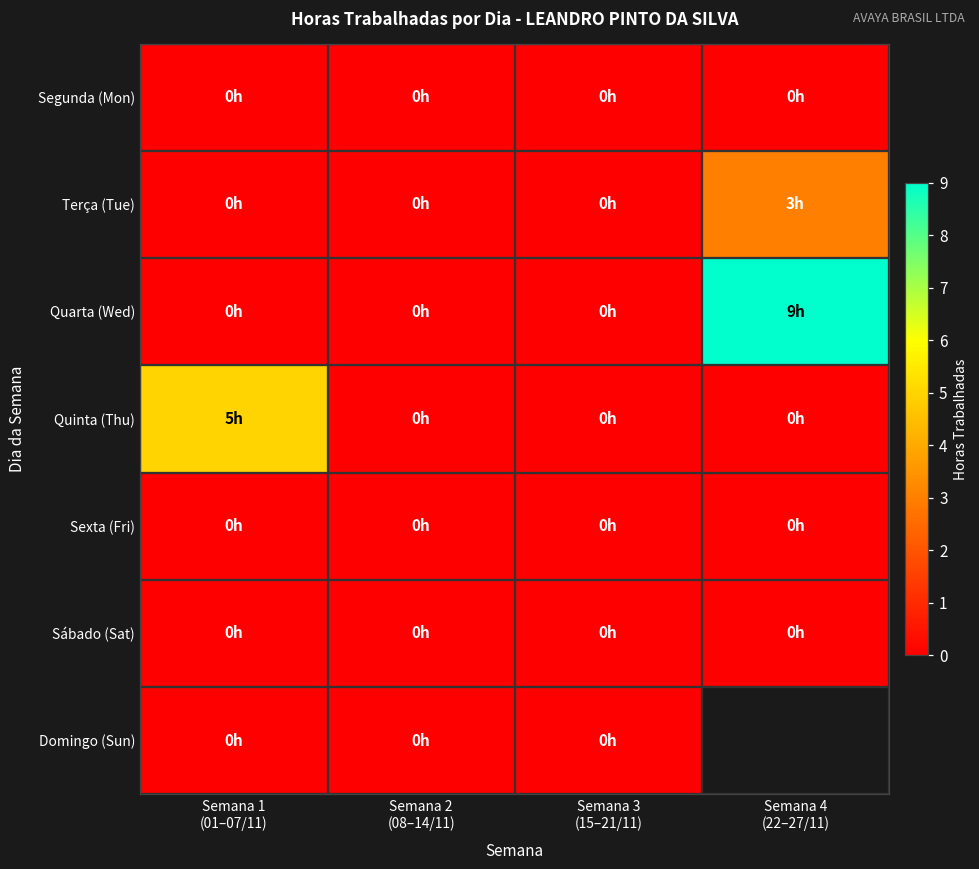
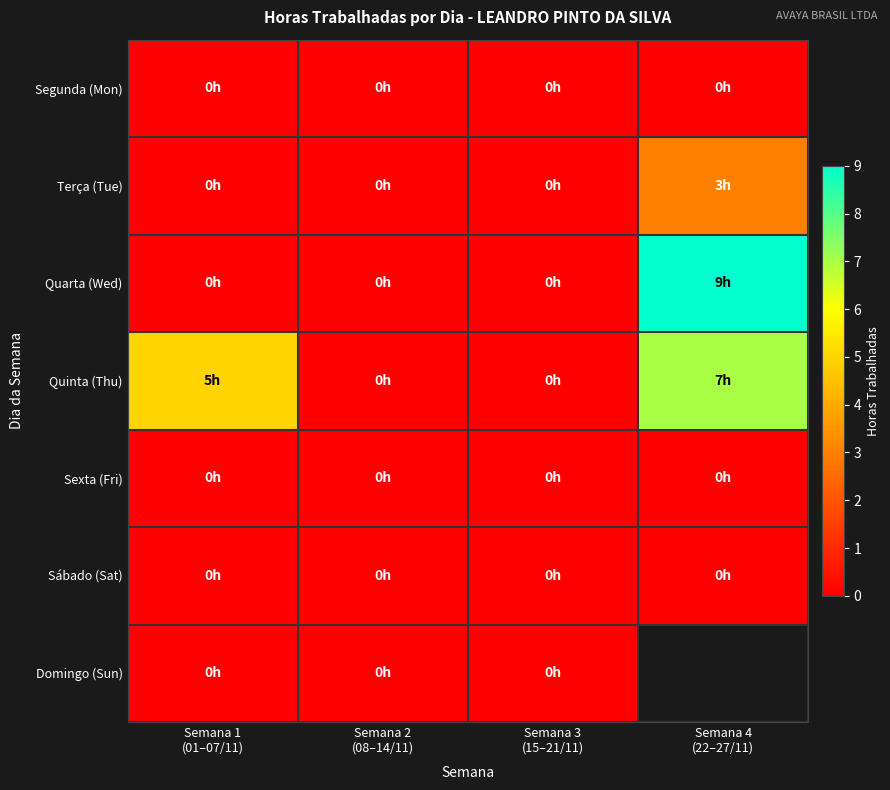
  {
    "Segunda (Mon)": {
      "Semana 1 (01–07/11)": "0h",
      "Semana 2 (08–14/11)": "0h",
      "Semana 3 (15–21/11)": "0h",
      "Semana 4 (22–27/11)": "0h"
    },
    "Terça (Tue)": {
      "Semana 1 (01–07/11)": "0h",
      "Semana 2 (08–14/11)": "0h",
      "Semana 3 (15–21/11)": "0h",
      "Semana 4 (22–27/11)": "3h"
    },
    "Quarta (Wed)": {
      "Semana 1 (01–07/11)": "0h",
      "Semana 2 (08–14/11)": "0h",
      "Semana 3 (15–21/11)": "0h",
      "Semana 4 (22–27/11)": "9h"
    },
    "Quinta (Thu)": {
      "Semana 1 (01–07/11)": "5h",
      "Semana 2 (08–14/11)": "0h",
      "Semana 3 (15–21/11)": "0h",
-     "Semana 4 (22–27/11)": "0h"
+     "Semana 4 (22–27/11)": "7h"
    },
    "Sexta (Fri)": {
      "Semana 1 (01–07/11)": "0h",
      "Semana 2 (08–14/11)": "0h",
      "Semana 3 (15–21/11)": "0h",
      "Semana 4 (22–27/11)": "0h"
    },
    "Sábado (Sat)": {
      "Semana 1 (01–07/11)": "0h",
      "Semana 2 (08–14/11)": "0h",
      "Semana 3 (15–21/11)": "0h",
      "Semana 4 (22–27/11)": "0h"
    },
    "Domingo (Sun)": {
      "Semana 1 (01–07/11)": "0h",
      "Semana 2 (08–14/11)": "0h",
      "Semana 3 (15–21/11)": "0h"
    }
  }
